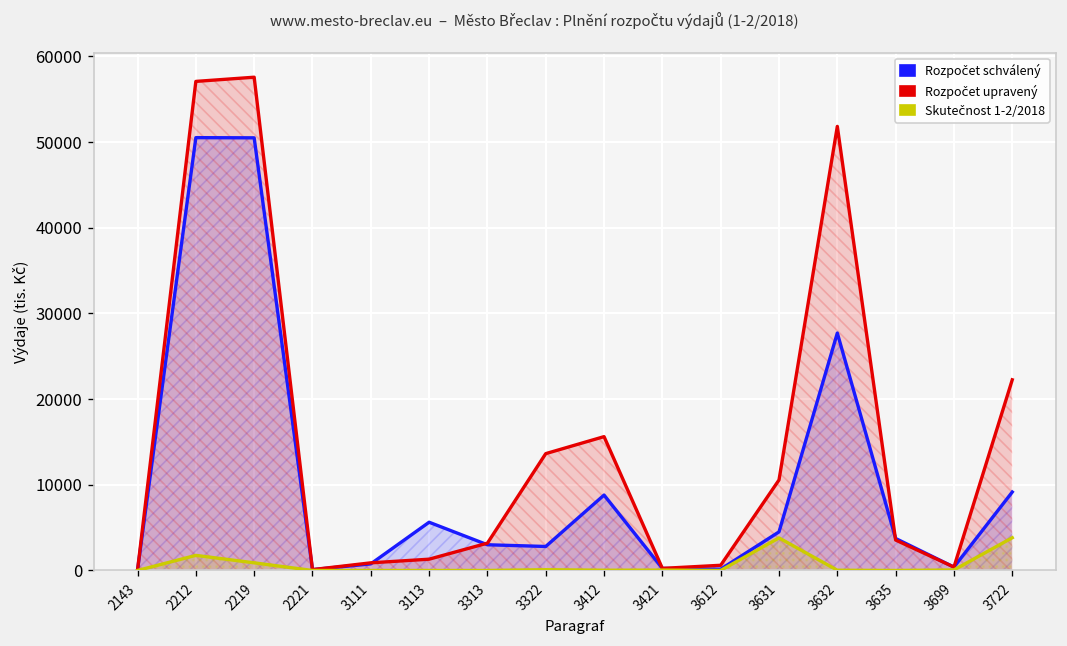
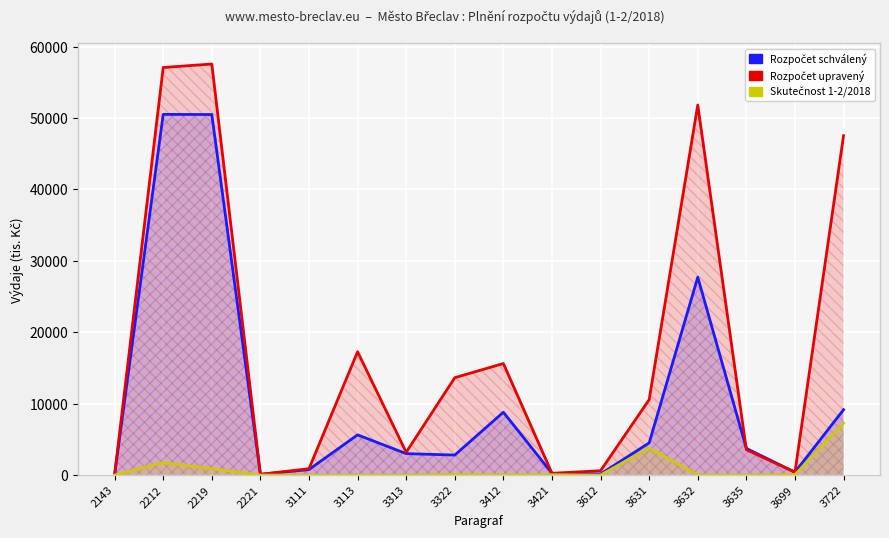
  {
    "Rozpočet schválený": {
      "2212": 51000,
      "2219": 50000,
      "3113": 6000,
      "3322": 3000,
      "3412": 9000,
      "3631": 5000,
      "3632": 28000,
      "3722": 9000
    },
    "Rozpočet upravený": {
      "2212": 57000,
      "2219": 58000,
-     "3113": 1000,
+     "3113": 17000,
      "3322": 14000,
      "3412": 16000,
      "3612": 1000,
      "3631": 11000,
      "3632": 52000,
-     "3722": 22000
+     "3722": 48000
    },
    "Skutečnost 1-2/2018": {
      "2212": 2000,
      "2219": 1000,
      "3111": 0,
      "3113": 0,
      "3313": 0,
      "3322": 0,
      "3412": 0,
      "3631": 4000,
      "3632": 0,
      "3635": 0,
-     "3722": 4000
+     "3722": 7000
    }
  }
